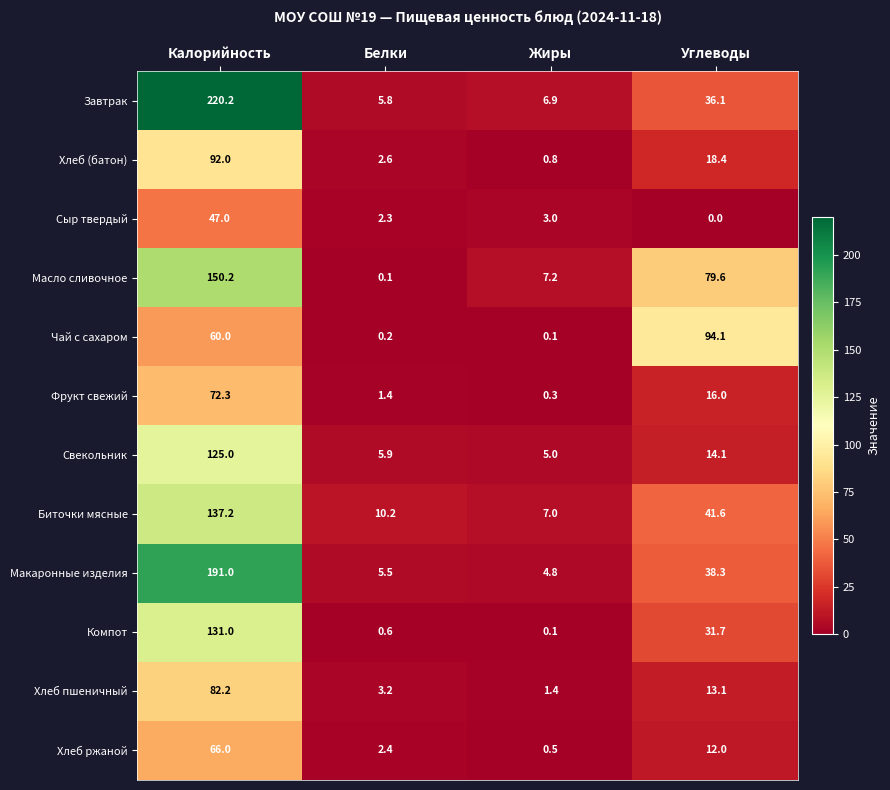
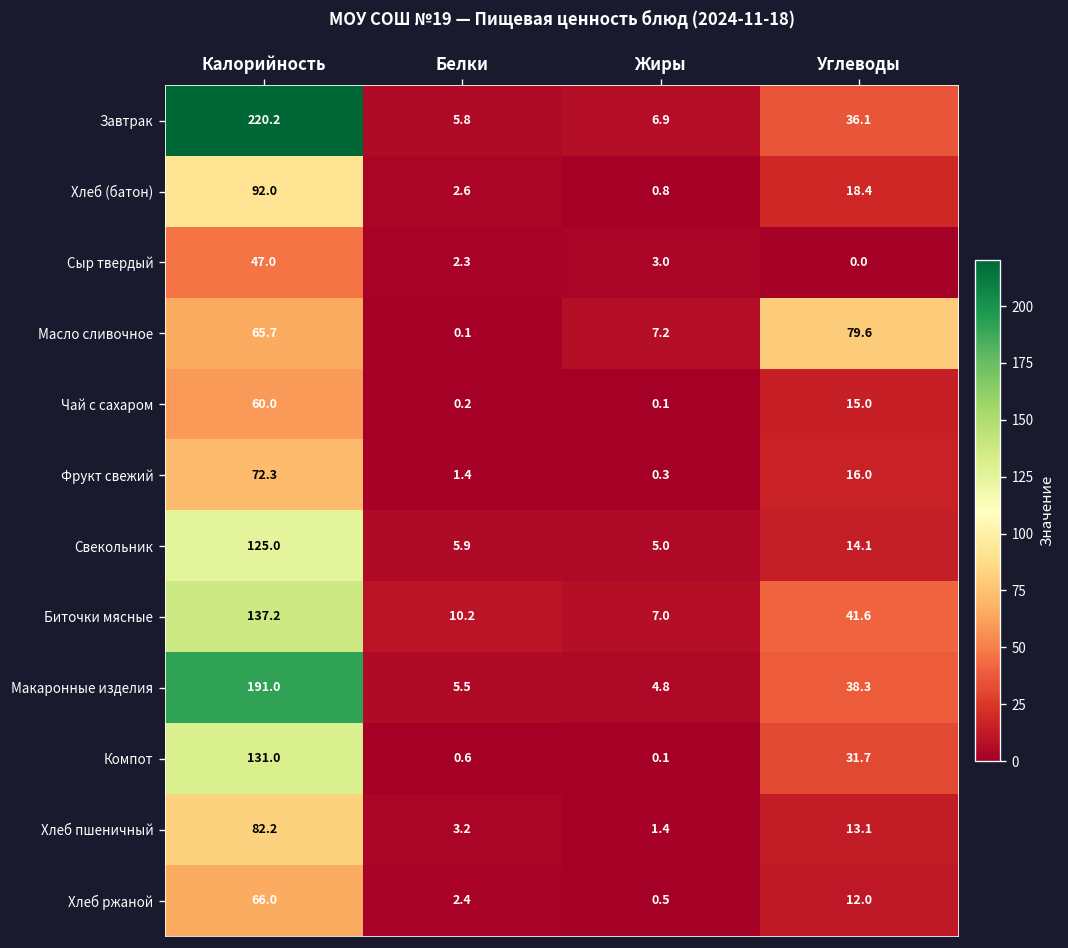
  {
    "Завтрак": {
      "Калорийность": 220.2,
      "Белки": 5.8,
      "Жиры": 6.9,
      "Углеводы": 36.1
    },
    "Хлеб (батон)": {
      "Калорийность": 92.0,
      "Белки": 2.6,
      "Жиры": 0.8,
      "Углеводы": 18.4
    },
    "Сыр твердый": {
      "Калорийность": 47.0,
      "Белки": 2.3,
      "Жиры": 3.0,
      "Углеводы": 0.0
    },
    "Масло сливочное": {
-     "Калорийность": 150.2,
+     "Калорийность": 65.7,
      "Белки": 0.1,
      "Жиры": 7.2,
      "Углеводы": 79.6
    },
    "Чай с сахаром": {
      "Калорийность": 60.0,
      "Белки": 0.2,
      "Жиры": 0.1,
-     "Углеводы": 94.1
+     "Углеводы": 15.0
    },
    "Фрукт свежий": {
      "Калорийность": 72.3,
      "Белки": 1.4,
      "Жиры": 0.3,
      "Углеводы": 16.0
    },
    "Свекольник": {
      "Калорийность": 125.0,
      "Белки": 5.9,
      "Жиры": 5.0,
      "Углеводы": 14.1
    },
    "Биточки мясные": {
      "Калорийность": 137.2,
      "Белки": 10.2,
      "Жиры": 7.0,
      "Углеводы": 41.6
    },
    "Макаронные изделия": {
      "Калорийность": 191.0,
      "Белки": 5.5,
      "Жиры": 4.8,
      "Углеводы": 38.3
    },
    "Компот": {
      "Калорийность": 131.0,
      "Белки": 0.6,
      "Жиры": 0.1,
      "Углеводы": 31.7
    },
    "Хлеб пшеничный": {
      "Калорийность": 82.2,
      "Белки": 3.2,
      "Жиры": 1.4,
      "Углеводы": 13.1
    },
    "Хлеб ржаной": {
      "Калорийность": 66.0,
      "Белки": 2.4,
      "Жиры": 0.5,
      "Углеводы": 12.0
    }
  }
